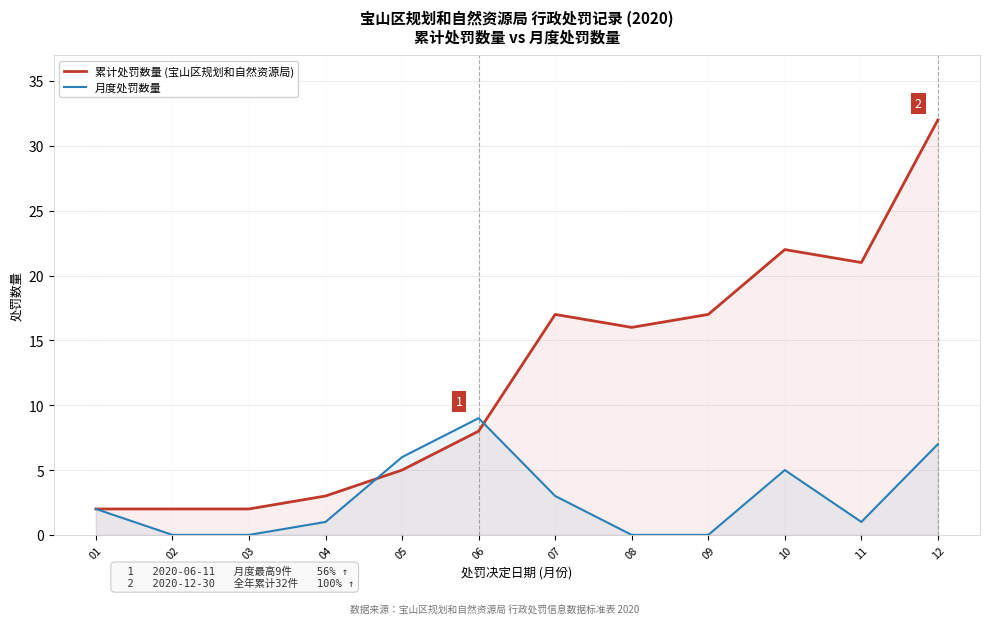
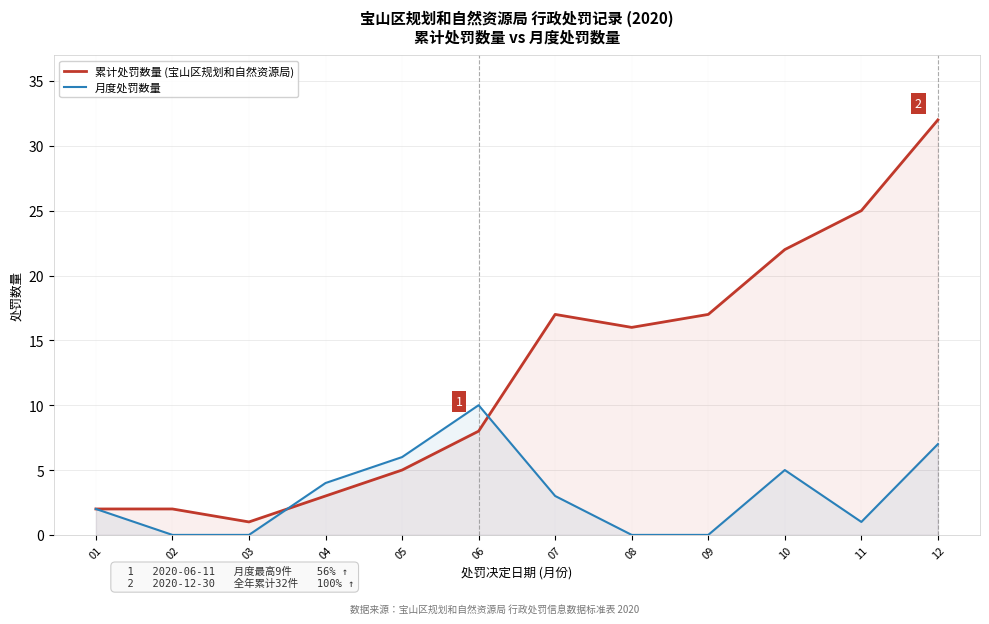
  {
    "累计处罚数量 (宝山区规划和自然资源局)": {
      "02": 2,
-     "03": 2,
+     "03": 1,
      "04": 3,
      "05": 5,
      "06": 8,
      "07": 17,
      "08": 16,
      "09": 17,
      "10": 22,
-     "11": 21
+     "11": 25
    },
    "月度处罚数量": {
      "02": 0,
      "03": 0,
-     "04": 1,
+     "04": 4,
      "05": 6,
-     "06": 9,
+     "06": 10,
      "07": 3,
      "08": 0,
      "09": 0,
      "10": 5,
      "11": 1,
      "12": 7
    }
  }
